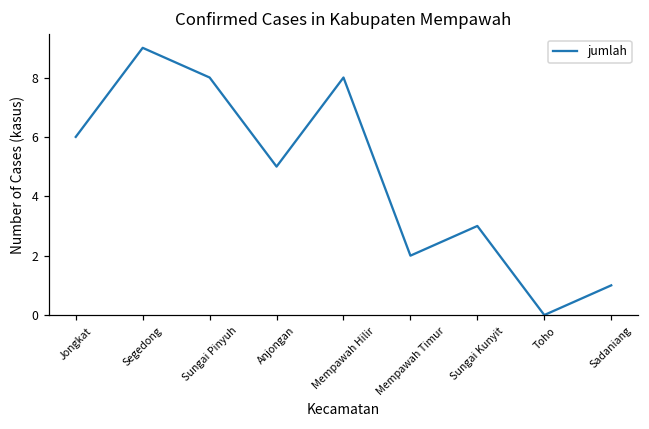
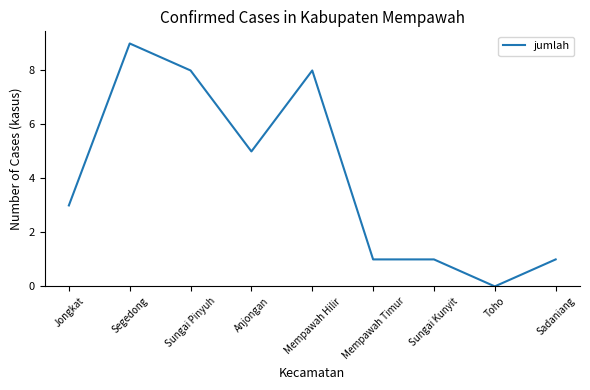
  {
-   "Jongkat": 6,
+   "Jongkat": 3,
    "Segedong": 9,
    "Sungai Pinyuh": 8,
    "Anjongan": 5,
    "Mempawah Hilir": 8,
-   "Mempawah Timur": 2,
-   "Sungai Kunyit": 3,
+   "Mempawah Timur": 1,
+   "Sungai Kunyit": 1,
    "Toho": 0,
    "Sadaniang": 1
  }
